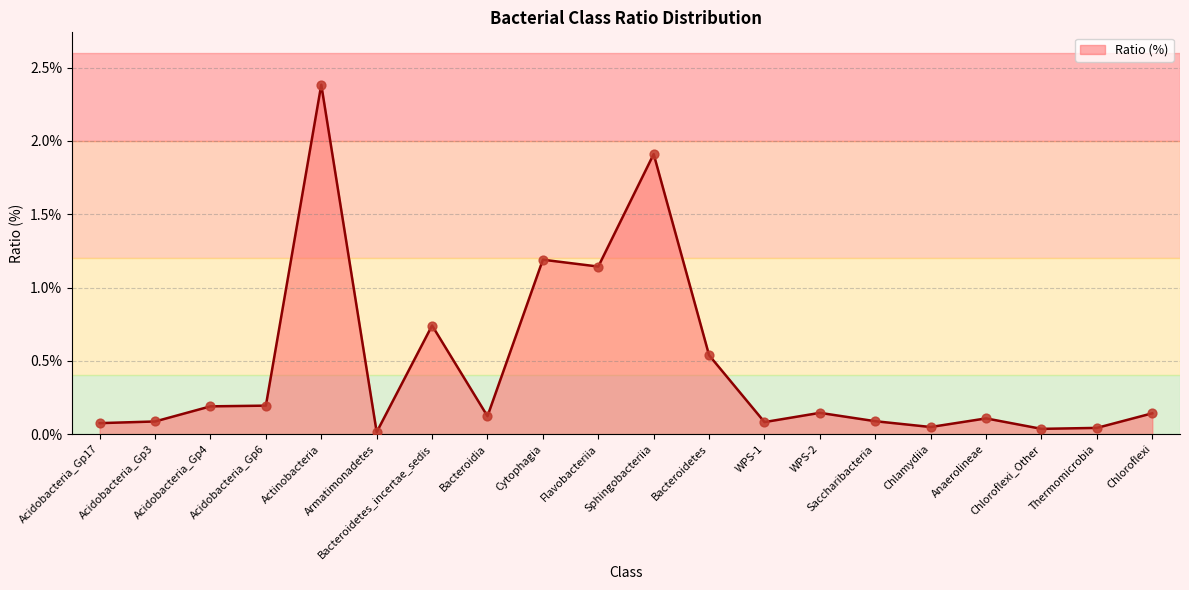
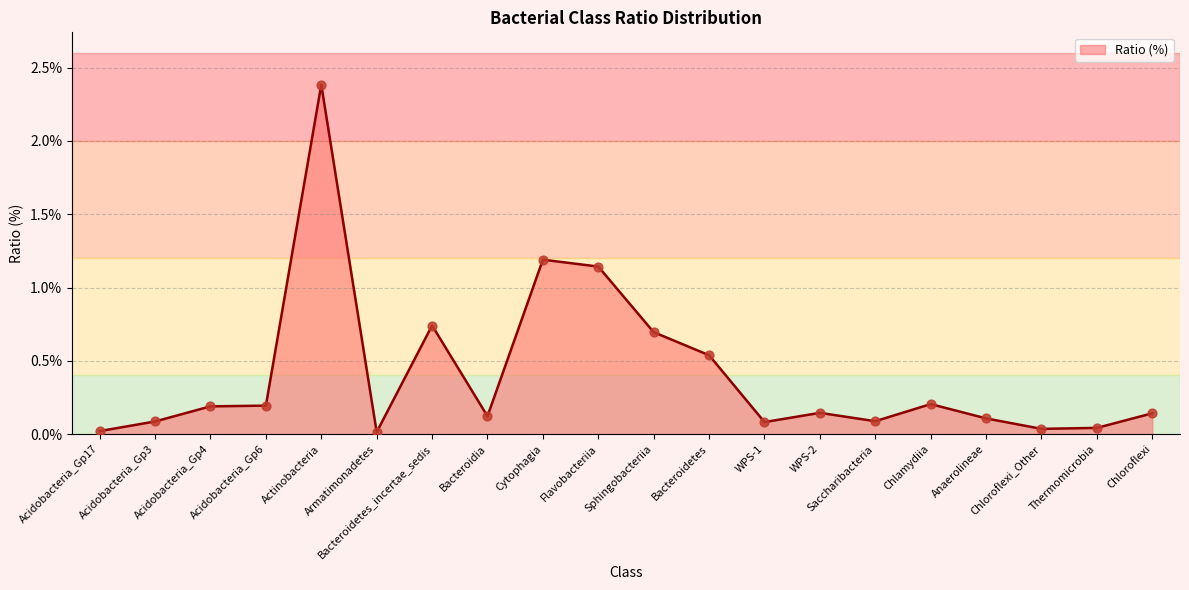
  {
-   "Acidobacteria_Gp17": "0.07%",
+   "Acidobacteria_Gp17": "0.02%",
    "Acidobacteria_Gp3": "0.09%",
    "Acidobacteria_Gp4": "0.19%",
    "Acidobacteria_Gp6": "0.19%",
    "Actinobacteria": "2.38%",
    "Armatimonadetes": "0.01%",
    "Bacteroidetes_incertae_sedis": "0.74%",
    "Bacteroidia": "0.12%",
    "Cytophagia": "1.19%",
    "Flavobacteriia": "1.14%",
-   "Sphingobacteriia": "1.91%",
+   "Sphingobacteriia": "0.70%",
    "Bacteroidetes": "0.54%",
    "WPS-1": "0.08%",
    "WPS-2": "0.15%",
    "Saccharibacteria": "0.09%",
-   "Chlamydiia": "0.05%",
+   "Chlamydiia": "0.20%",
    "Anaerolineae": "0.11%",
    "Chloroflexi_Other": "0.04%",
    "Thermomicrobia": "0.04%",
    "Chloroflexi": "0.14%"
  }
